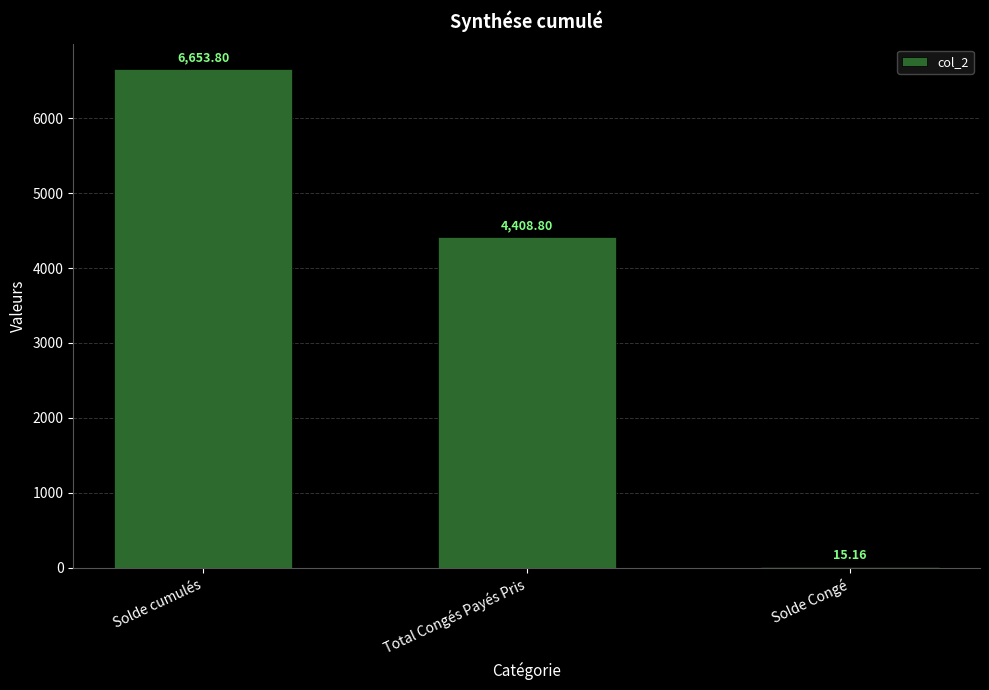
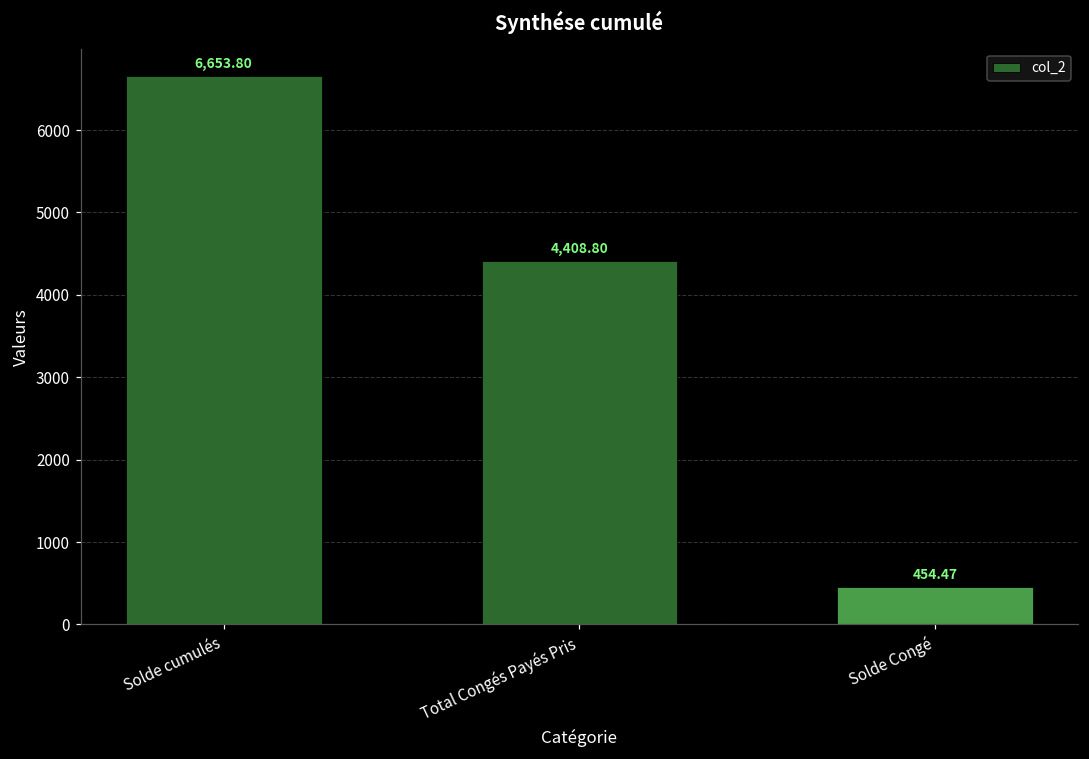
  {
    "Solde cumulés": "6,653.80",
    "Total Congés Payés Pris": "4,408.80",
-   "Solde Congé": "15.16"
+   "Solde Congé": "454.47"
  }
